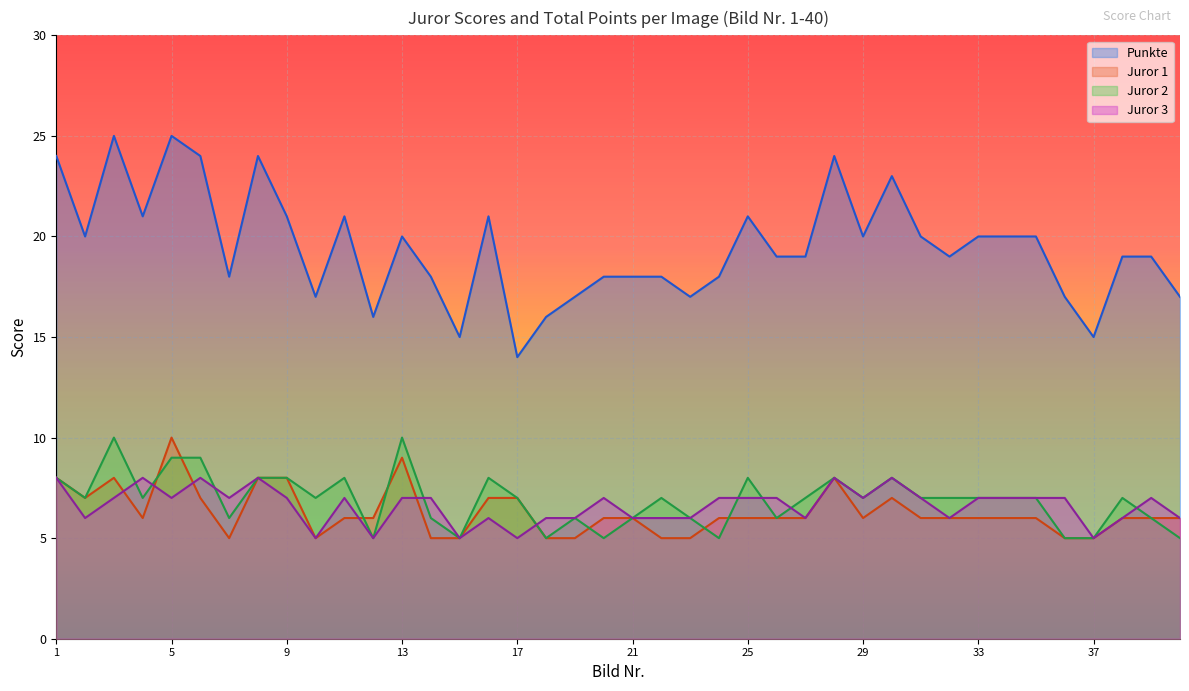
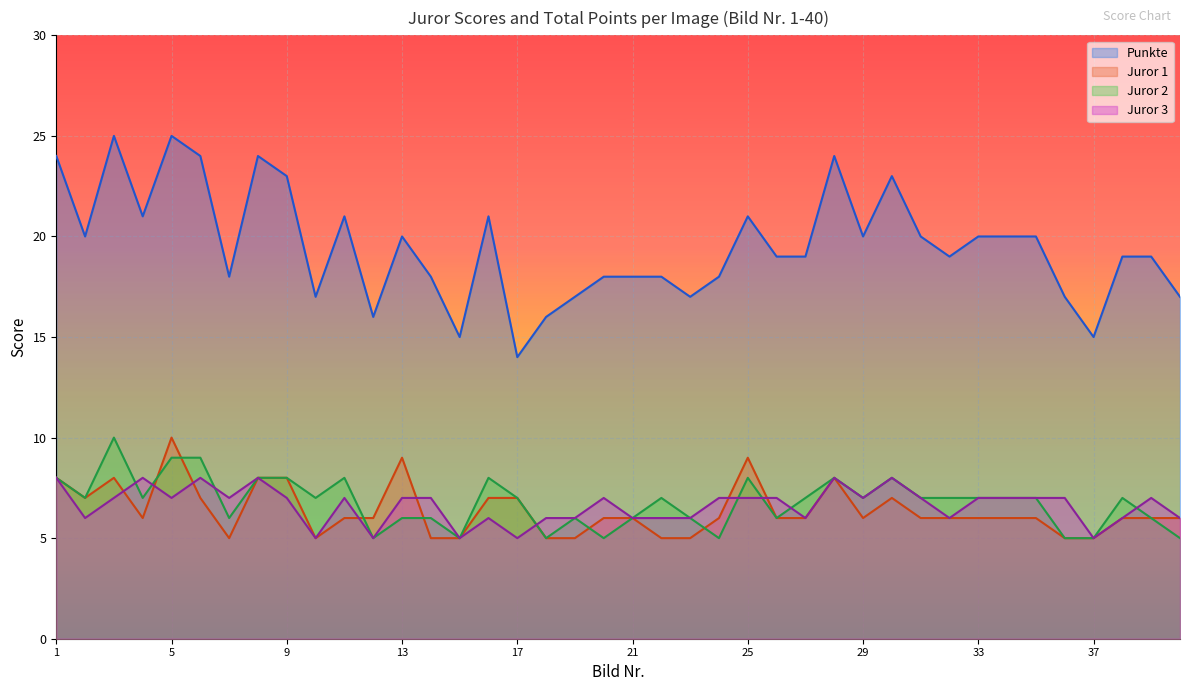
  {
    "Punkte": {
      "1": 24,
      "5": 25,
-     "9": 21,
+     "9": 23,
      "13": 20,
      "17": 14,
      "21": 18,
      "25": 21,
      "29": 20,
      "33": 20,
      "37": 15
    },
    "Juror 1": {
      "5": 10,
      "13": 9,
-     "25": 6,
+     "25": 9,
      "29": 6,
      "33": 6
    },
    "Juror 2": {
      "5": 9,
-     "13": 10,
+     "13": 6,
      "25": 8
    },
    "Juror 3": {
      "5": 7,
      "9": 7,
      "13": 7,
      "17": 5,
      "25": 7
    }
  }
